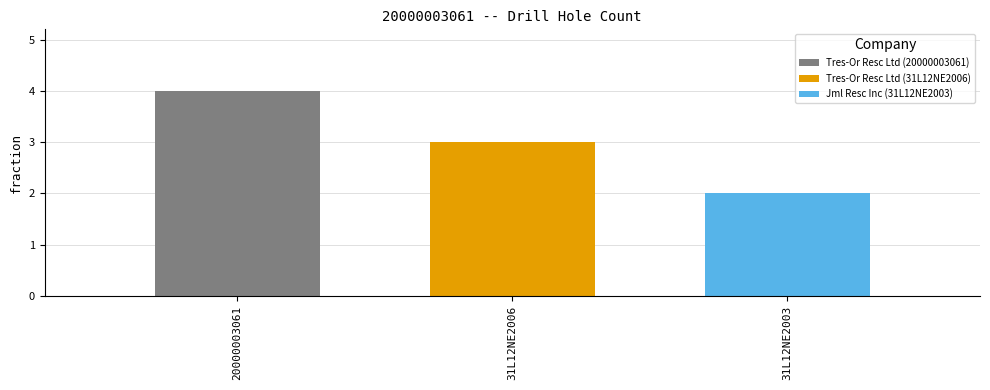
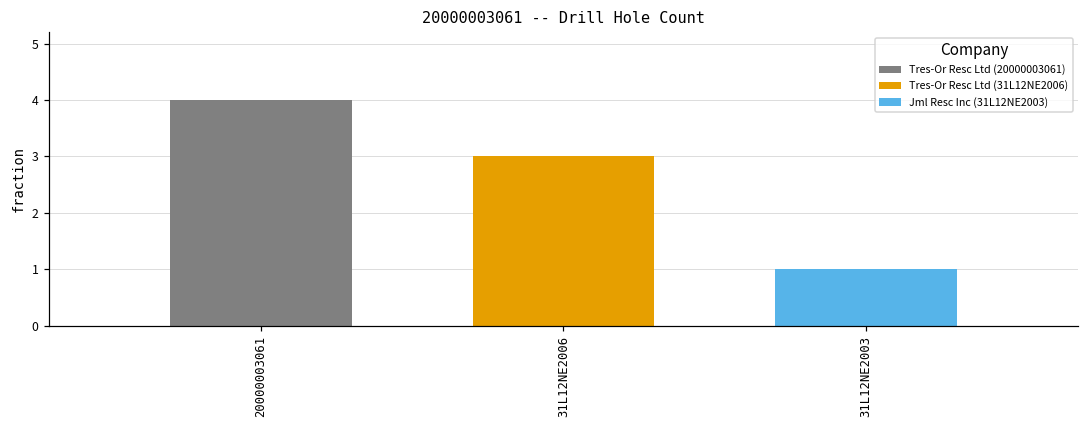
  {
    "20000003061": 4,
    "31L12NE2006": 3,
-   "31L12NE2003": 2
+   "31L12NE2003": 1
  }
